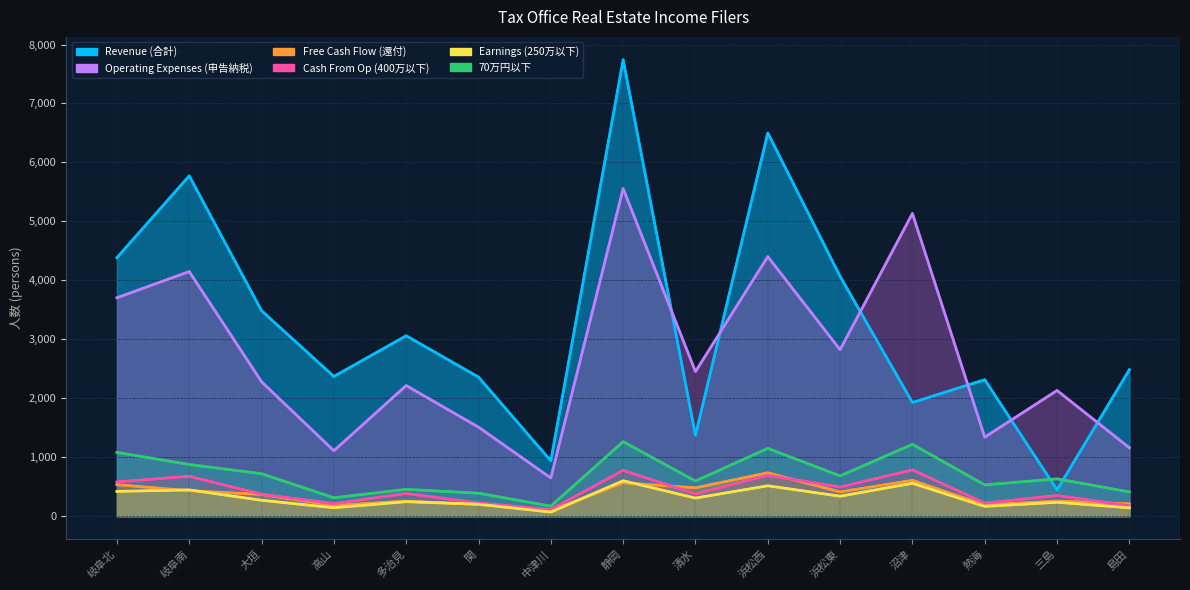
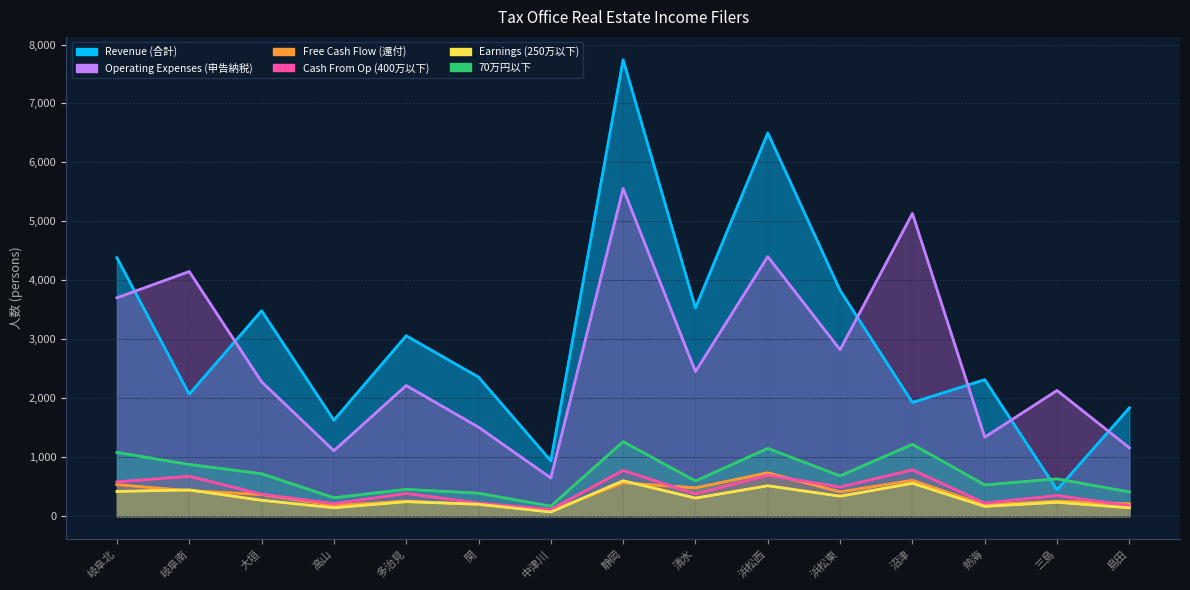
  {
    "Revenue (合計)": {
      "岐阜北": "4,400",
-     "岐阜南": "5,800",
+     "岐阜南": "2,100",
      "大垣": "3,500",
-     "高山": "2,400",
+     "高山": "1,600",
      "多治見": "3,100",
      "関": "2,400",
      "中津川": "900",
      "静岡": "7,700",
-     "清水": "1,400",
+     "清水": "3,500",
      "浜松西": "6,500",
-     "浜松東": "4,100",
+     "浜松東": "3,800",
      "沼津": "1,900",
      "熱海": "2,300",
      "三島": "400",
-     "島田": "2,500"
+     "島田": "1,800"
    }
  }
